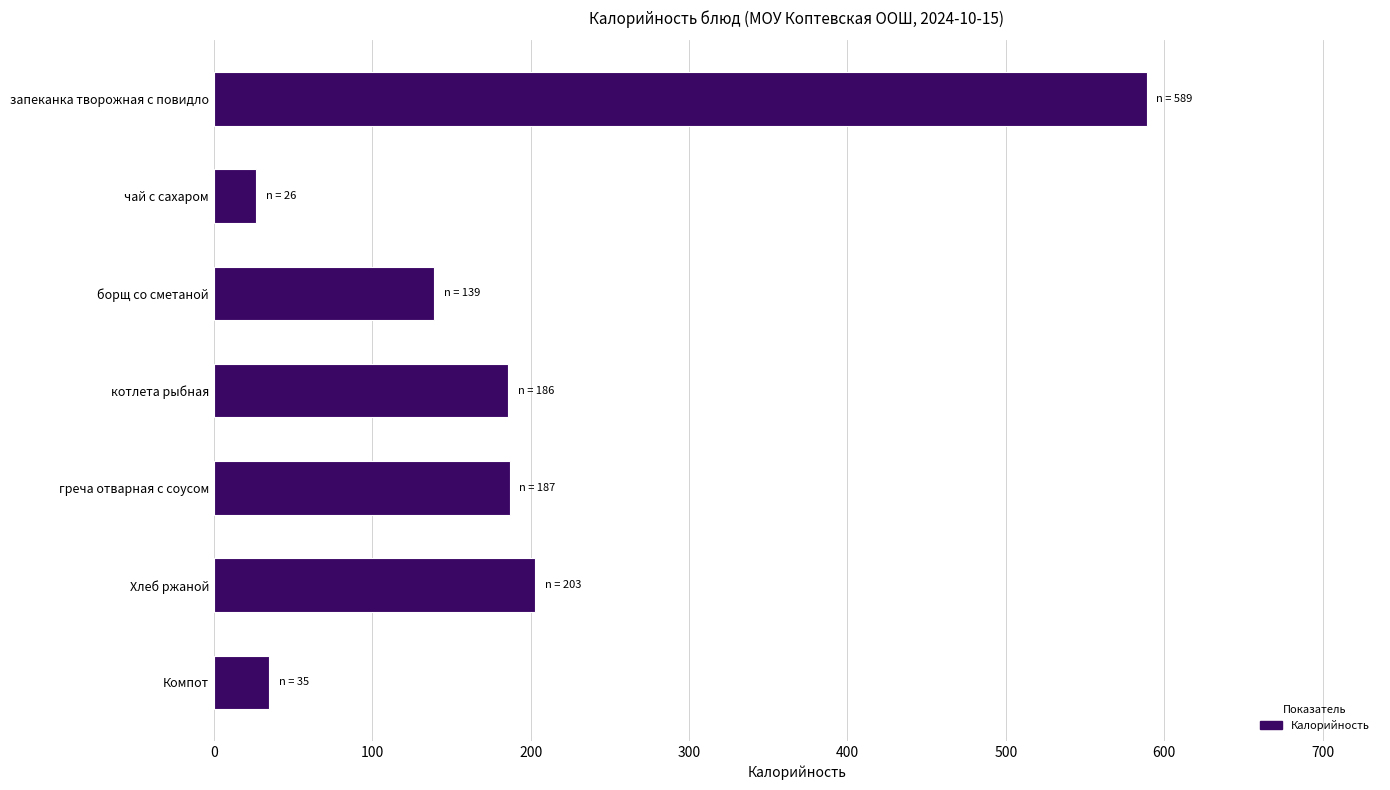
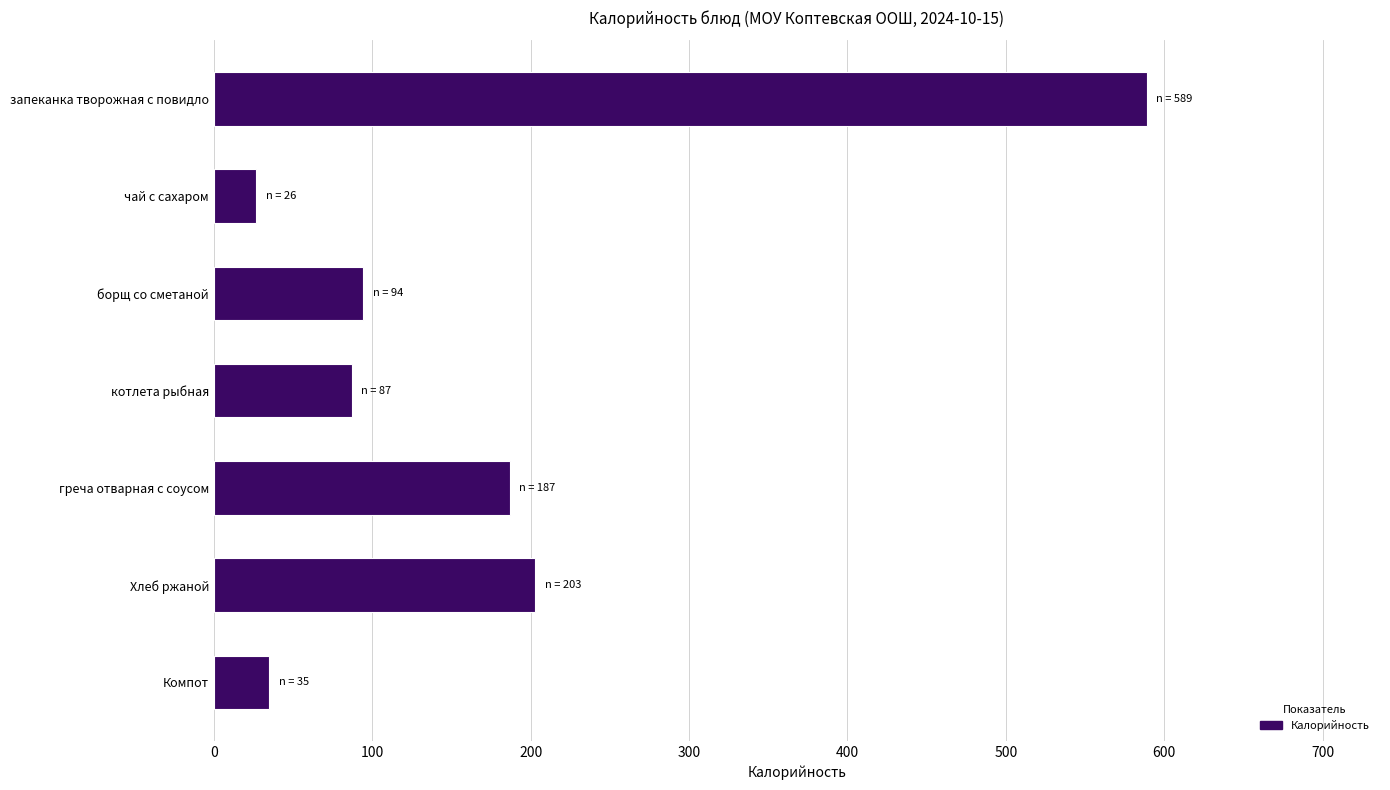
  {
    "запеканка творожная с повидло": 589,
-   "борщ со сметаной": 139,
-   "котлета рыбная": 186,
+   "борщ со сметаной": 94,
+   "котлета рыбная": 87,
    "греча отварная с соусом": 187,
    "Хлеб ржаной": 203,
    "Компот": 35
  }
